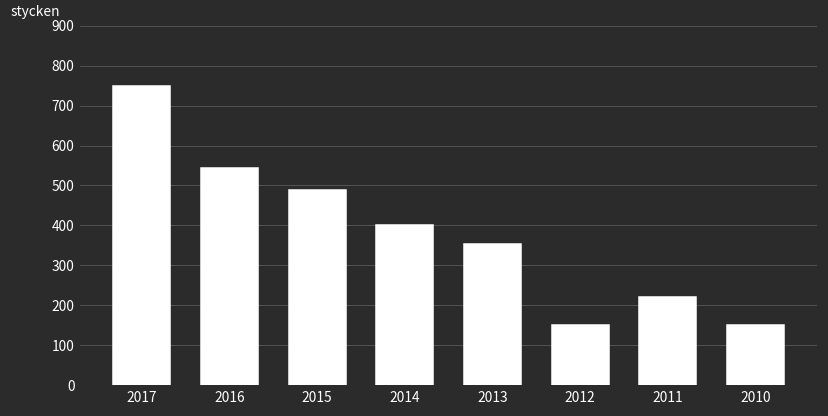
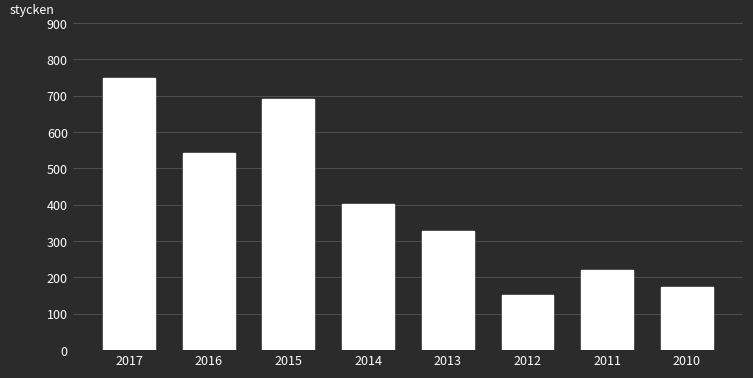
  {
    "2017": 750,
    "2016": 540,
-   "2015": 490,
+   "2015": 690,
    "2014": 400,
-   "2013": 350,
+   "2013": 330,
    "2012": 150,
    "2011": 220,
-   "2010": 150
+   "2010": 170
  }
